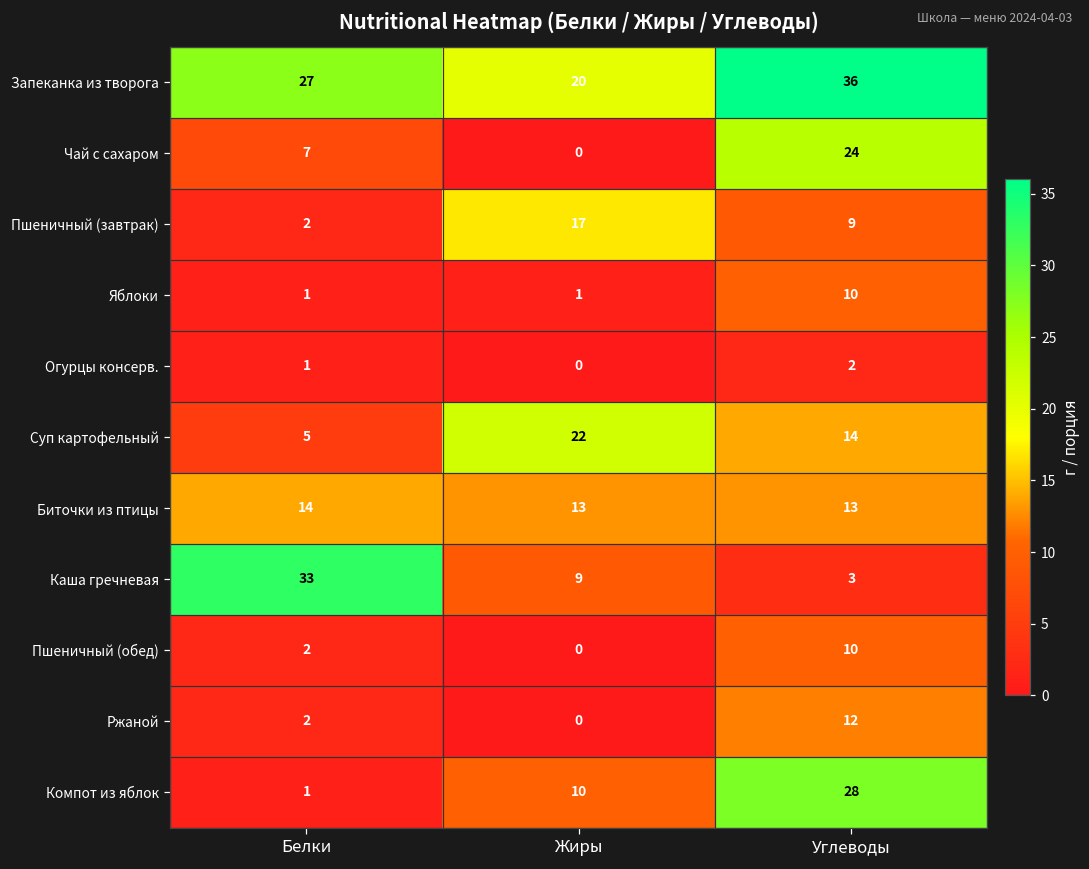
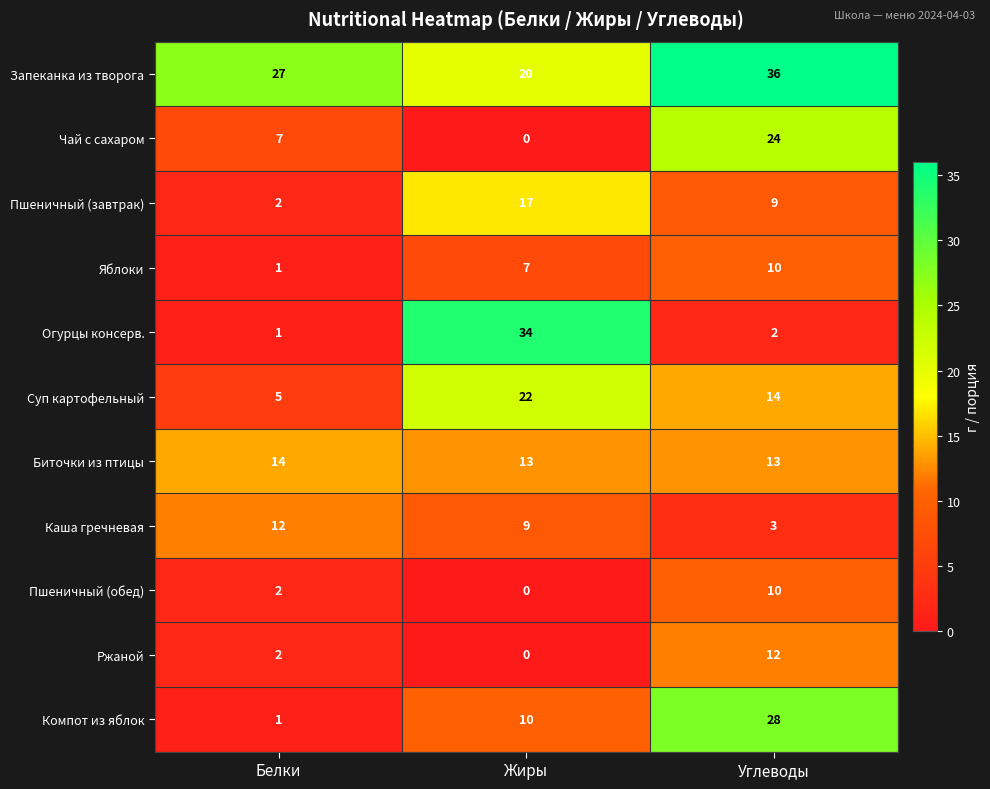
  {
    "Запеканка из творога": {
      "Белки": 27,
      "Жиры": 20,
      "Углеводы": 36
    },
    "Чай с сахаром": {
      "Белки": 7,
      "Жиры": 0,
      "Углеводы": 24
    },
    "Пшеничный (завтрак)": {
      "Белки": 2,
      "Жиры": 17,
      "Углеводы": 9
    },
    "Яблоки": {
      "Белки": 1,
-     "Жиры": 1,
+     "Жиры": 7,
      "Углеводы": 10
    },
    "Огурцы консерв.": {
      "Белки": 1,
-     "Жиры": 0,
+     "Жиры": 34,
      "Углеводы": 2
    },
    "Суп картофельный": {
      "Белки": 5,
      "Жиры": 22,
      "Углеводы": 14
    },
    "Биточки из птицы": {
      "Белки": 14,
      "Жиры": 13,
      "Углеводы": 13
    },
    "Каша гречневая": {
-     "Белки": 33,
+     "Белки": 12,
      "Жиры": 9,
      "Углеводы": 3
    },
    "Пшеничный (обед)": {
      "Белки": 2,
      "Жиры": 0,
      "Углеводы": 10
    },
    "Ржаной": {
      "Белки": 2,
      "Жиры": 0,
      "Углеводы": 12
    },
    "Компот из яблок": {
      "Белки": 1,
      "Жиры": 10,
      "Углеводы": 28
    }
  }
